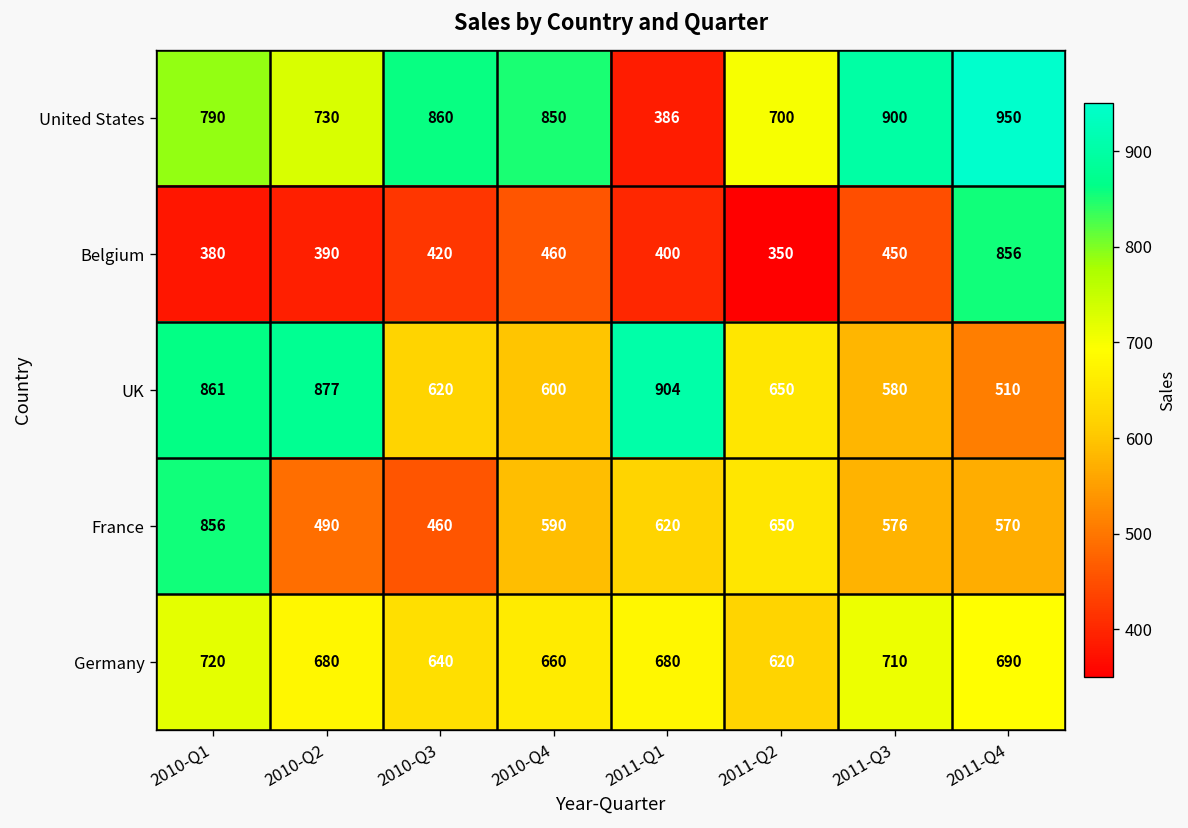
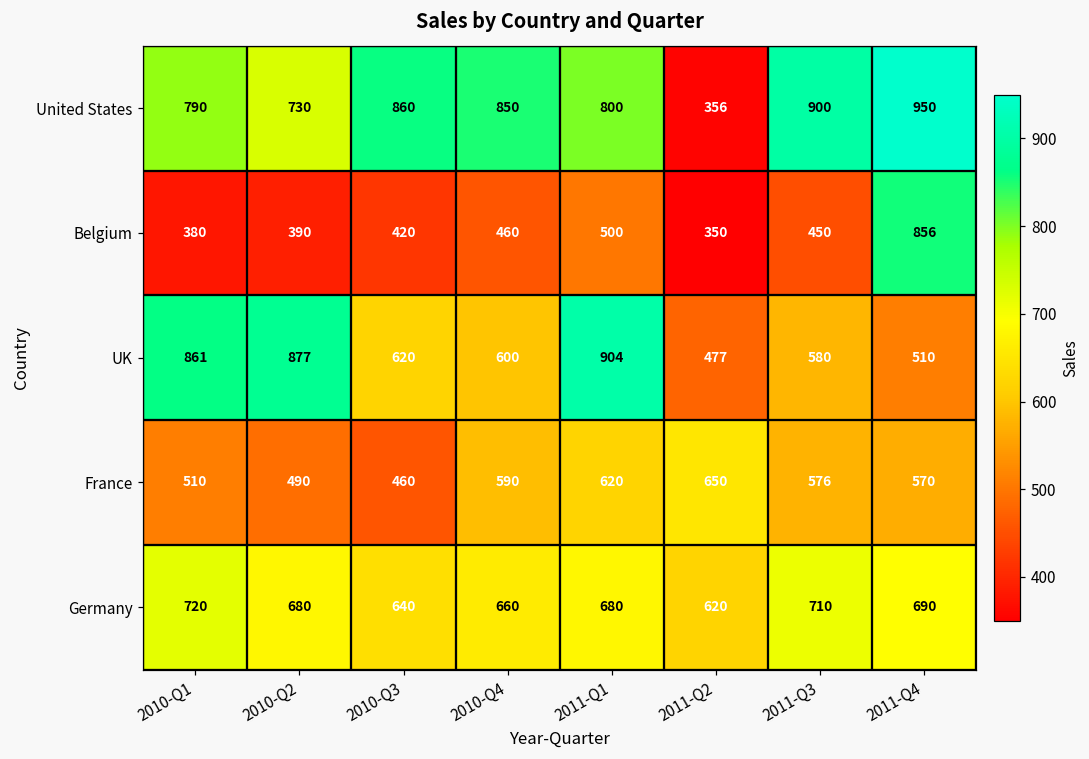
  {
    "United States": {
      "2010-Q1": 790,
      "2010-Q2": 730,
      "2010-Q3": 860,
      "2010-Q4": 850,
-     "2011-Q1": 386,
-     "2011-Q2": 700,
+     "2011-Q1": 800,
+     "2011-Q2": 356,
      "2011-Q3": 900,
      "2011-Q4": 950
    },
    "Belgium": {
      "2010-Q1": 380,
      "2010-Q2": 390,
      "2010-Q3": 420,
      "2010-Q4": 460,
-     "2011-Q1": 400,
+     "2011-Q1": 500,
      "2011-Q2": 350,
      "2011-Q3": 450,
      "2011-Q4": 856
    },
    "UK": {
      "2010-Q1": 861,
      "2010-Q2": 877,
      "2010-Q3": 620,
      "2010-Q4": 600,
      "2011-Q1": 904,
-     "2011-Q2": 650,
+     "2011-Q2": 477,
      "2011-Q3": 580,
      "2011-Q4": 510
    },
    "France": {
-     "2010-Q1": 856,
+     "2010-Q1": 510,
      "2010-Q2": 490,
      "2010-Q3": 460,
      "2010-Q4": 590,
      "2011-Q1": 620,
      "2011-Q2": 650,
      "2011-Q3": 576,
      "2011-Q4": 570
    },
    "Germany": {
      "2010-Q1": 720,
      "2010-Q2": 680,
      "2010-Q3": 640,
      "2010-Q4": 660,
      "2011-Q1": 680,
      "2011-Q2": 620,
      "2011-Q3": 710,
      "2011-Q4": 690
    }
  }
